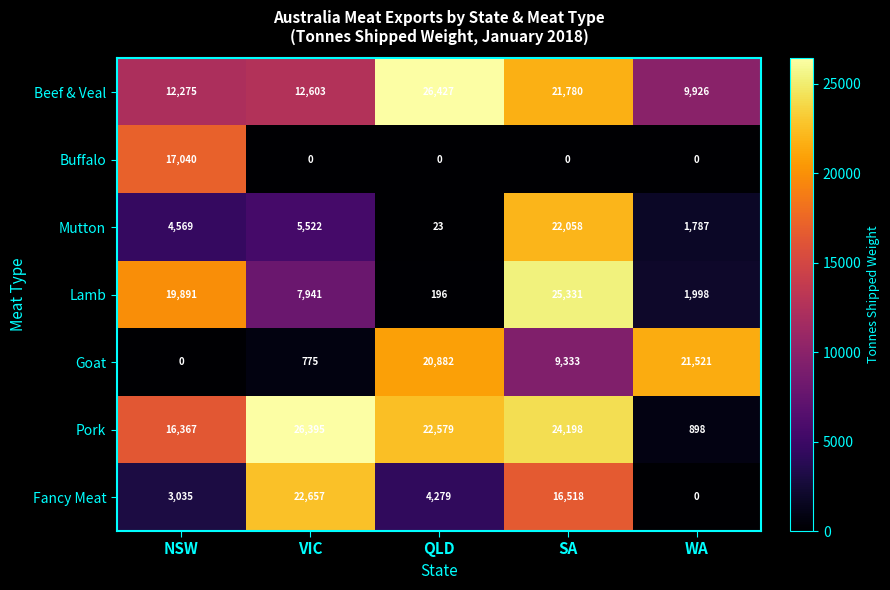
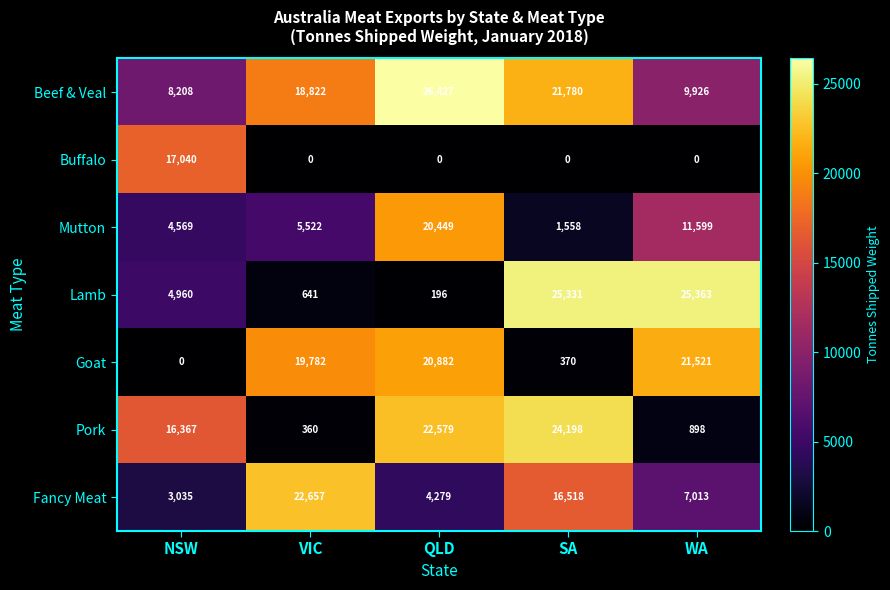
  {
    "Beef & Veal": {
-     "NSW": "12,275",
-     "VIC": "12,603",
+     "NSW": "8,208",
+     "VIC": "18,822",
      "QLD": "26,427",
      "SA": "21,780",
      "WA": "9,926"
    },
    "Buffalo": {
      "NSW": "17,040",
      "VIC": "0",
      "QLD": "0",
      "SA": "0",
      "WA": "0"
    },
    "Mutton": {
      "NSW": "4,569",
      "VIC": "5,522",
-     "QLD": "23",
-     "SA": "22,058",
-     "WA": "1,787"
+     "QLD": "20,449",
+     "SA": "1,558",
+     "WA": "11,599"
    },
    "Lamb": {
-     "NSW": "19,891",
-     "VIC": "7,941",
+     "NSW": "4,960",
+     "VIC": "641",
      "QLD": "196",
      "SA": "25,331",
-     "WA": "1,998"
+     "WA": "25,363"
    },
    "Goat": {
      "NSW": "0",
-     "VIC": "775",
+     "VIC": "19,782",
      "QLD": "20,882",
-     "SA": "9,333",
+     "SA": "370",
      "WA": "21,521"
    },
    "Pork": {
      "NSW": "16,367",
-     "VIC": "26,395",
+     "VIC": "360",
      "QLD": "22,579",
      "SA": "24,198",
      "WA": "898"
    },
    "Fancy Meat": {
      "NSW": "3,035",
      "VIC": "22,657",
      "QLD": "4,279",
      "SA": "16,518",
-     "WA": "0"
+     "WA": "7,013"
    }
  }
